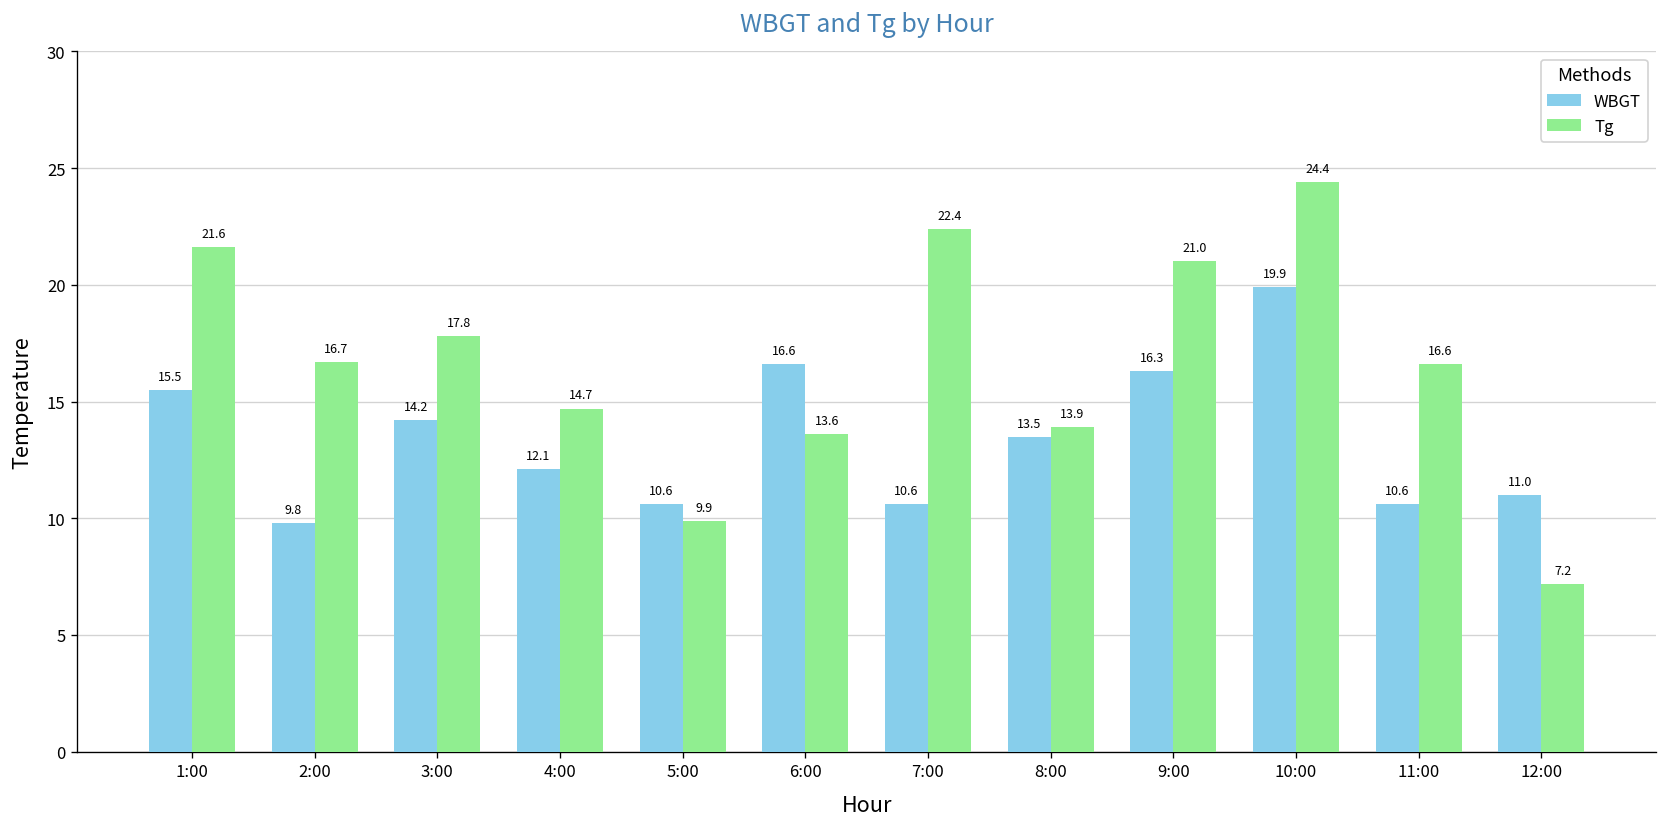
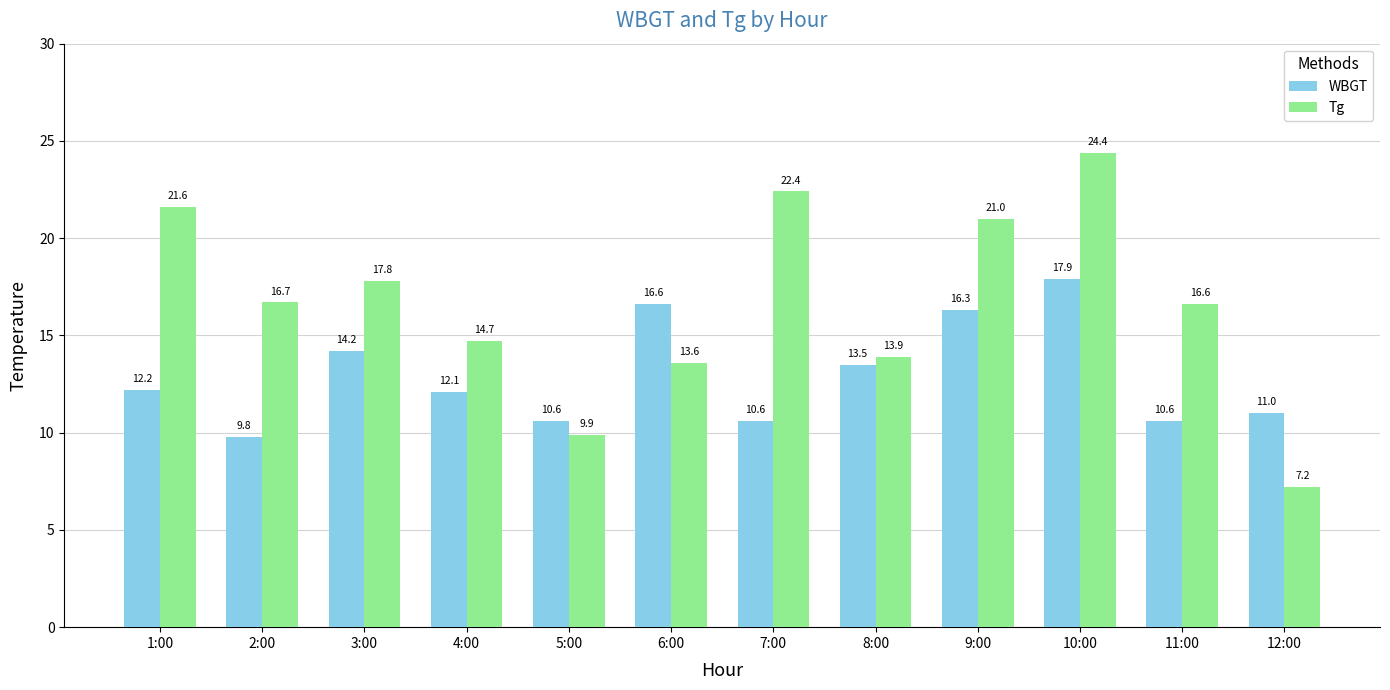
  {
    "WBGT": {
-     "1:00": 15.5,
+     "1:00": 12.2,
      "2:00": 9.8,
      "3:00": 14.2,
      "4:00": 12.1,
      "5:00": 10.6,
      "6:00": 16.6,
      "7:00": 10.6,
      "8:00": 13.5,
      "9:00": 16.3,
-     "10:00": 19.9,
+     "10:00": 17.9,
      "11:00": 10.6,
      "12:00": 11.0
    },
    "Tg": {
      "1:00": 21.6,
      "2:00": 16.7,
      "3:00": 17.8,
      "4:00": 14.7,
      "5:00": 9.9,
      "6:00": 13.6,
      "7:00": 22.4,
      "8:00": 13.9,
      "9:00": 21.0,
      "10:00": 24.4,
      "11:00": 16.6,
      "12:00": 7.2
    }
  }
